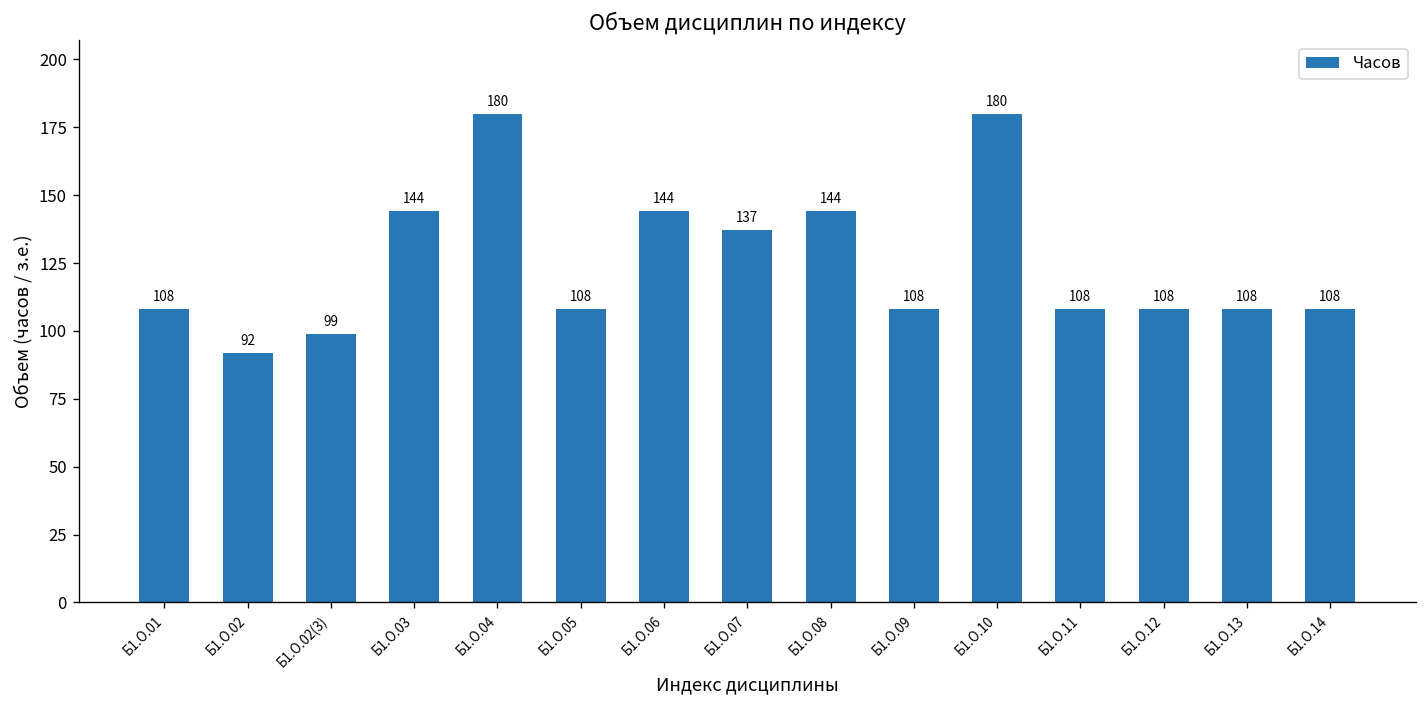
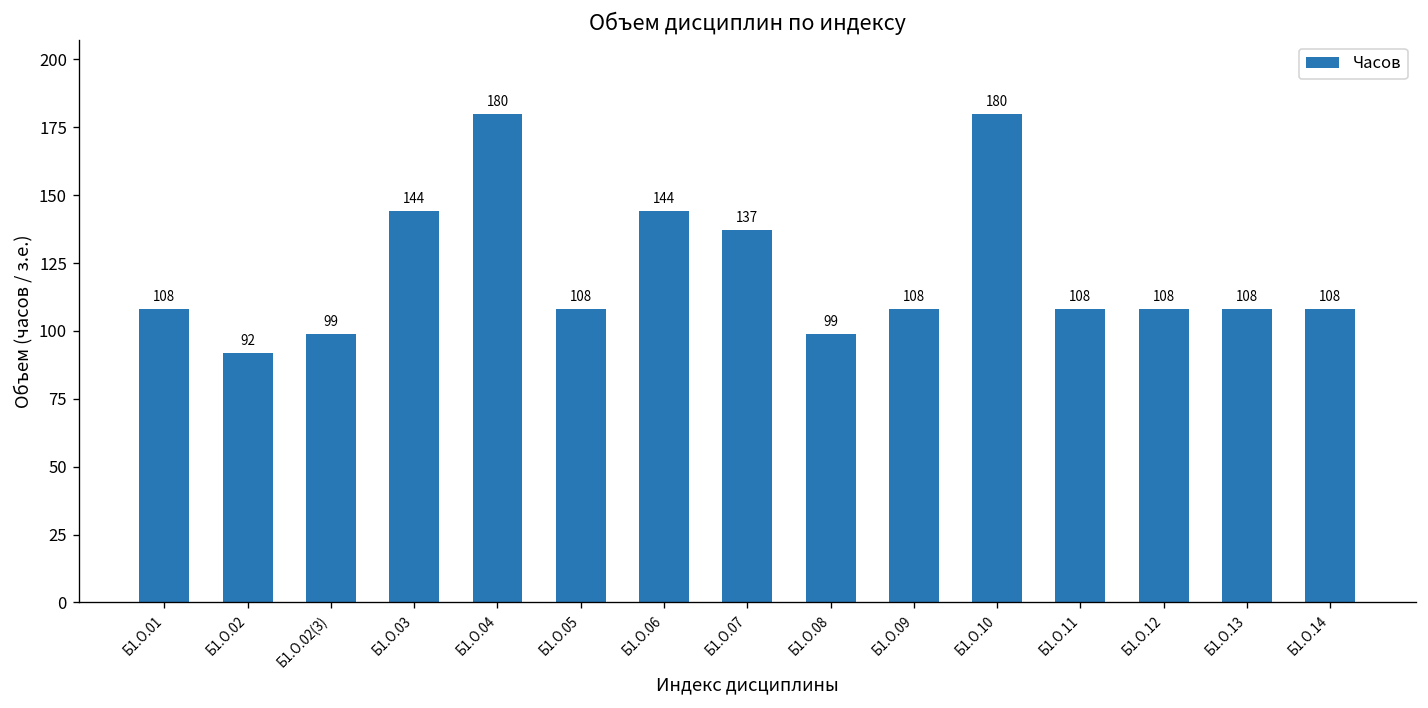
  {
    "Б1.О.01": 108,
    "Б1.О.02": 92,
    "Б1.О.02(3)": 99,
    "Б1.О.03": 144,
    "Б1.О.04": 180,
    "Б1.О.05": 108,
    "Б1.О.06": 144,
    "Б1.О.07": 137,
-   "Б1.О.08": 144,
+   "Б1.О.08": 99,
    "Б1.О.09": 108,
    "Б1.О.10": 180,
    "Б1.О.11": 108,
    "Б1.О.12": 108,
    "Б1.О.13": 108,
    "Б1.О.14": 108
  }
